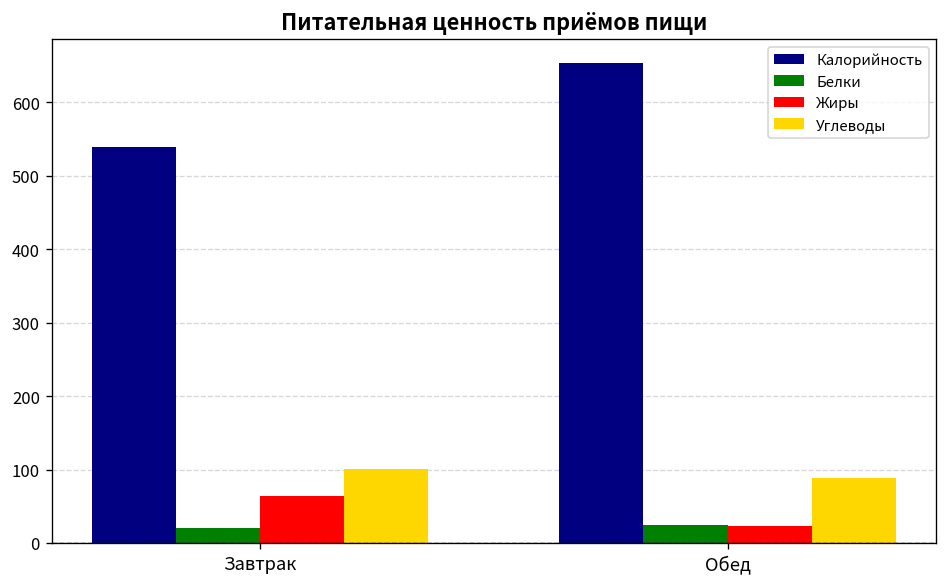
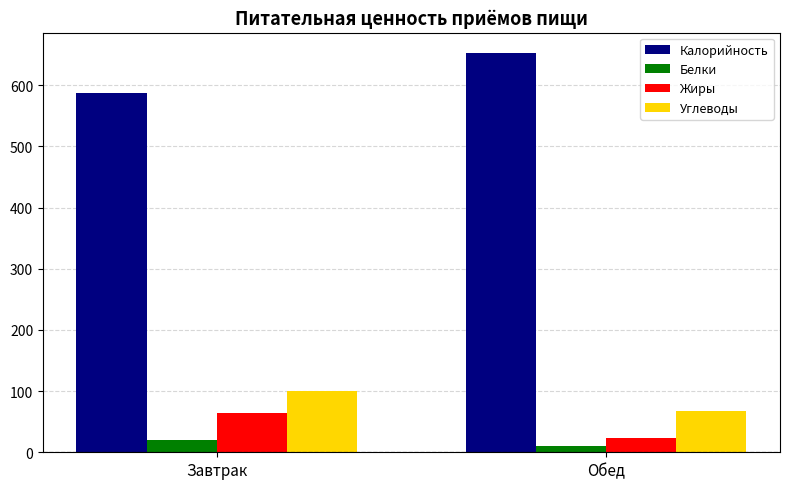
  {
    "Калорийность": {
-     "Завтрак": 540,
+     "Завтрак": 590,
      "Обед": 650
    },
    "Белки": {
      "Завтрак": 20,
-     "Обед": 20
+     "Обед": 10
    },
    "Жиры": {
      "Завтрак": 60,
      "Обед": 20
    },
    "Углеводы": {
      "Завтрак": 100,
-     "Обед": 90
+     "Обед": 70
    }
  }
